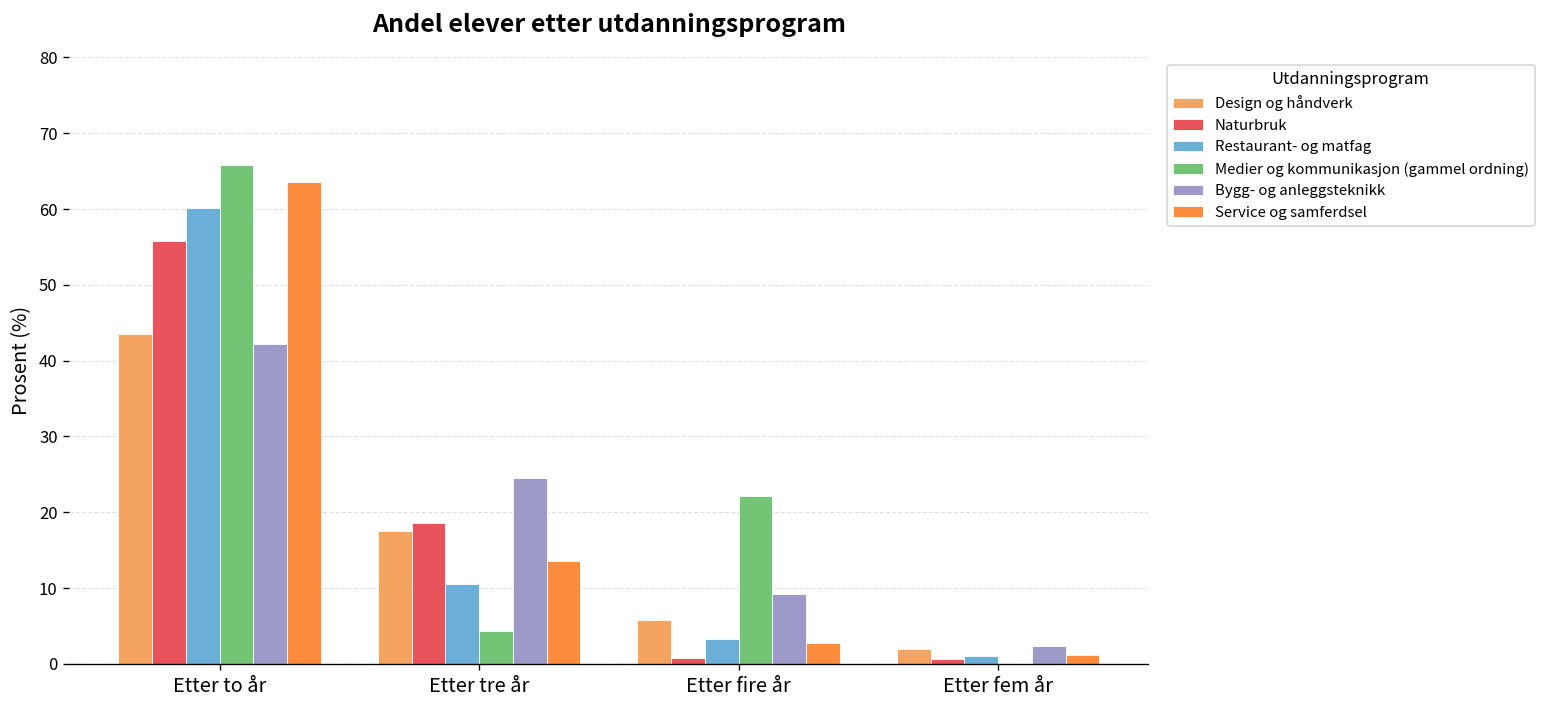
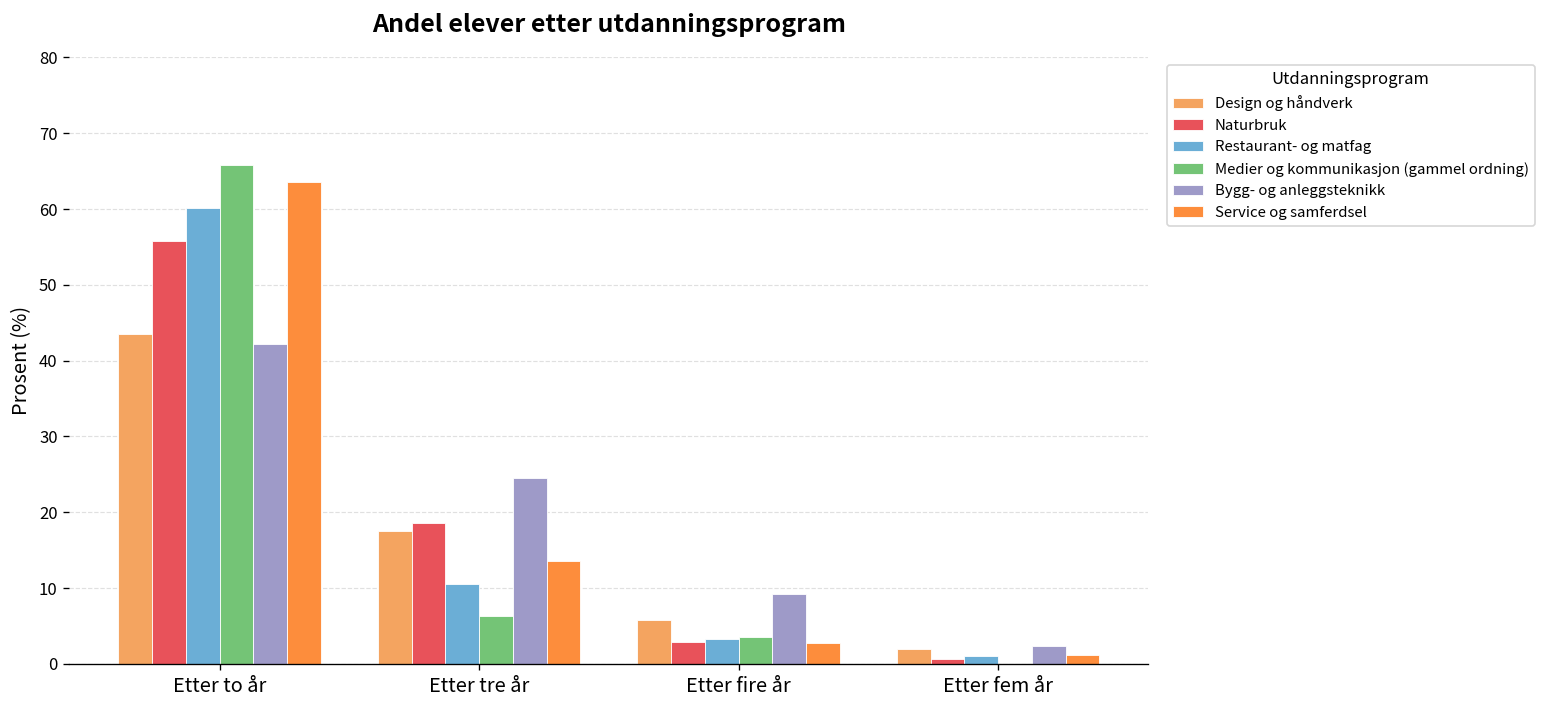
  {
    "Naturbruk": {
      "Etter to år": 56,
      "Etter tre år": 19,
-     "Etter fire år": 1,
+     "Etter fire år": 3,
      "Etter fem år": 1
    },
    "Medier og kommunikasjon (gammel ordning)": {
      "Etter to år": 66,
-     "Etter tre år": 4,
-     "Etter fire år": 22,
+     "Etter tre år": 6,
+     "Etter fire år": 4,
      "Etter fem år": 0
    }
  }
